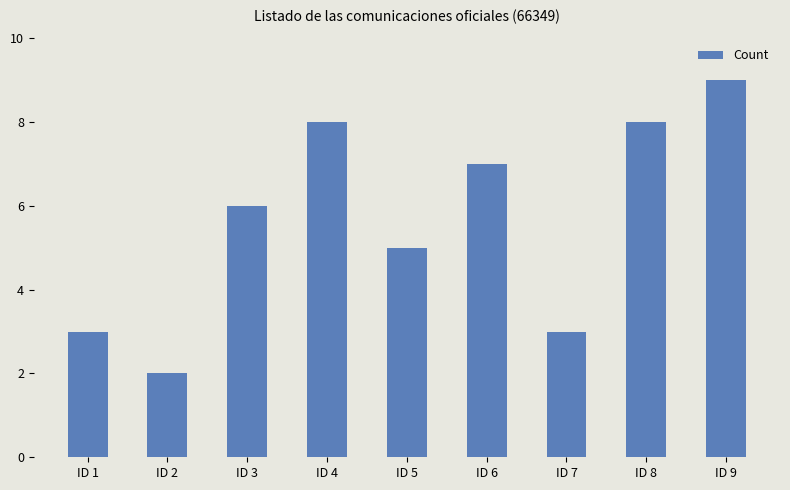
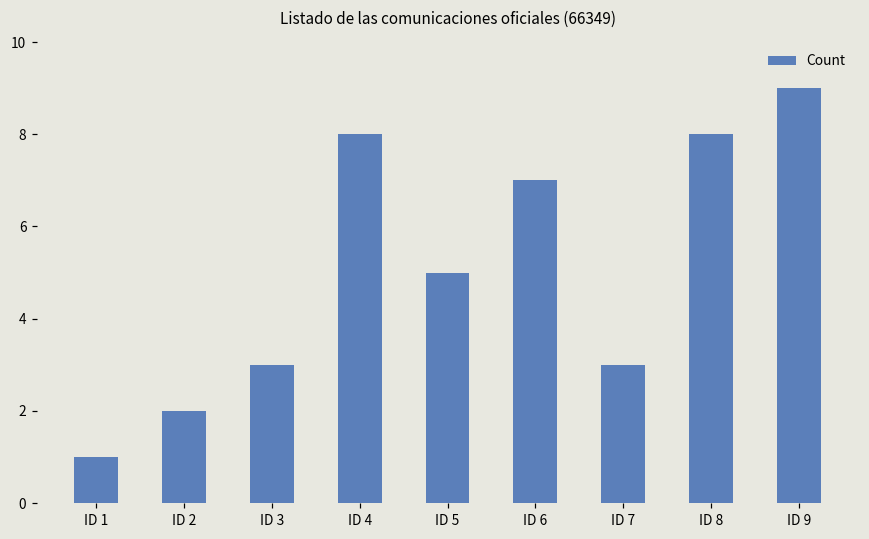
  {
-   "ID 1": 3,
+   "ID 1": 1,
    "ID 2": 2,
-   "ID 3": 6,
+   "ID 3": 3,
    "ID 4": 8,
    "ID 5": 5,
    "ID 6": 7,
    "ID 7": 3,
    "ID 8": 8,
    "ID 9": 9
  }
